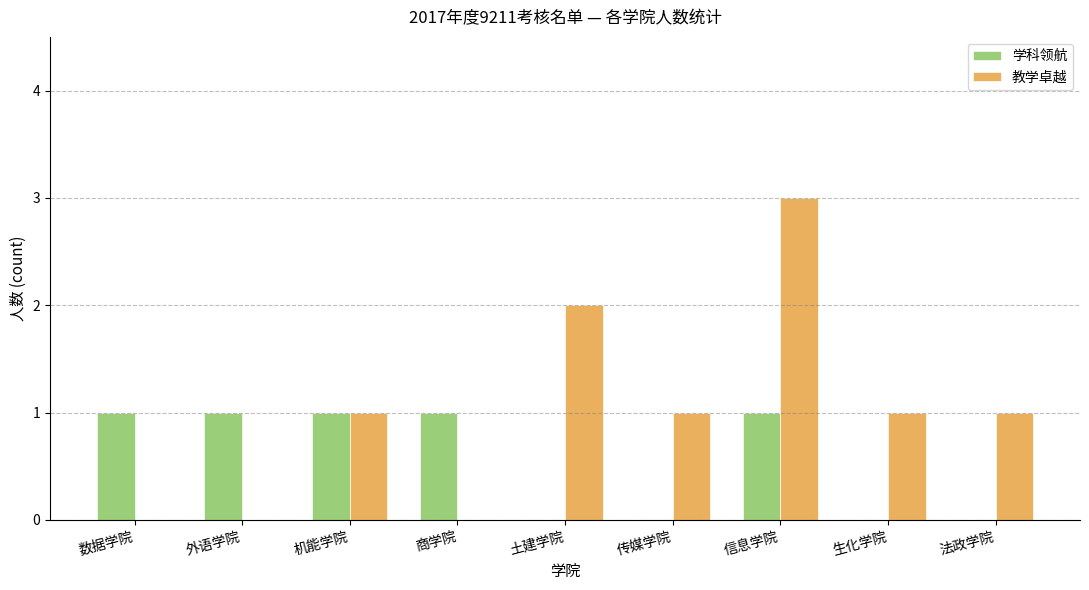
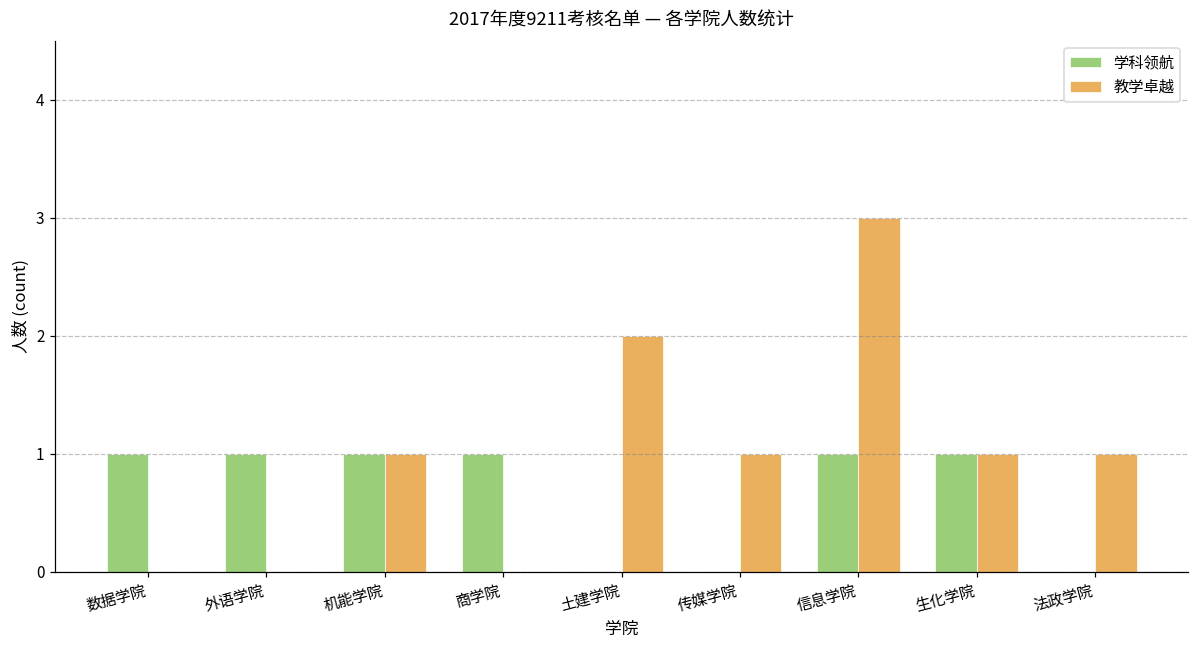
  {
    "学科领航": {
      "数据学院": 1,
      "外语学院": 1,
      "机能学院": 1,
      "商学院": 1,
      "土建学院": 0,
      "传媒学院": 0,
      "信息学院": 1,
-     "生化学院": 0,
+     "生化学院": 1,
      "法政学院": 0
    },
    "教学卓越": {
      "数据学院": 0,
      "外语学院": 0,
      "机能学院": 1,
      "商学院": 0,
      "土建学院": 2,
      "传媒学院": 1,
      "信息学院": 3,
      "生化学院": 1,
      "法政学院": 1
    }
  }
